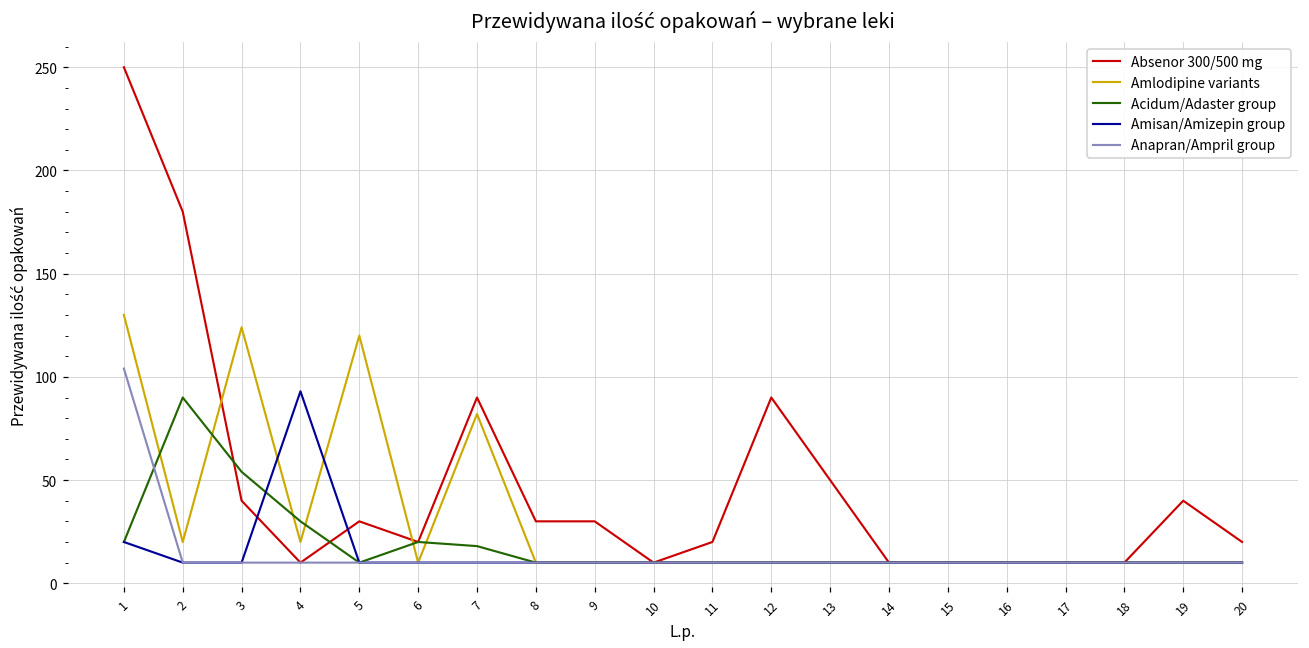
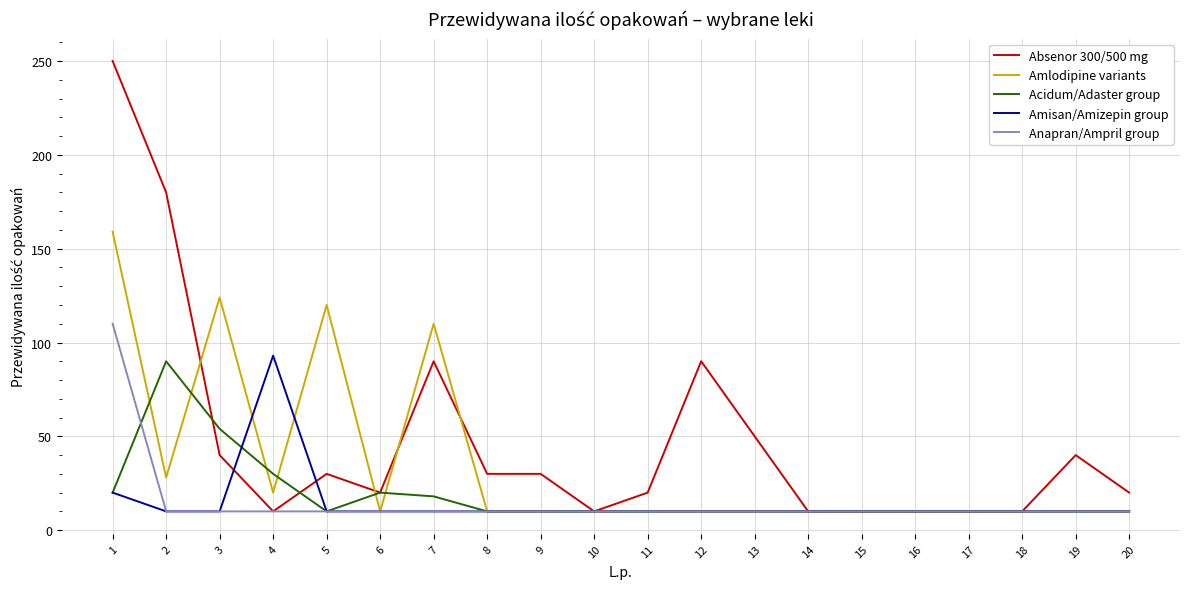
  {
    "Absenor 300/500 mg": {
      "1": 250,
      "2": 180,
      "3": 40,
      "5": 30,
      "7": 90,
      "8": 30,
      "9": 30,
      "11": 20,
      "12": 90,
      "13": 50,
      "19": 40,
      "20": 20
    },
    "Amlodipine variants": {
-     "1": 130,
-     "2": 20,
+     "1": 159,
+     "2": 28,
      "3": 124,
      "4": 20,
      "5": 120,
-     "7": 82
+     "7": 110
    },
    "Acidum/Adaster group": {
      "2": 90,
      "3": 54,
      "4": 30,
      "7": 18
    },
    "Amisan/Amizepin group": {
      "4": 93
    },
    "Anapran/Ampril group": {
-     "1": 104
+     "1": 110
    }
  }
